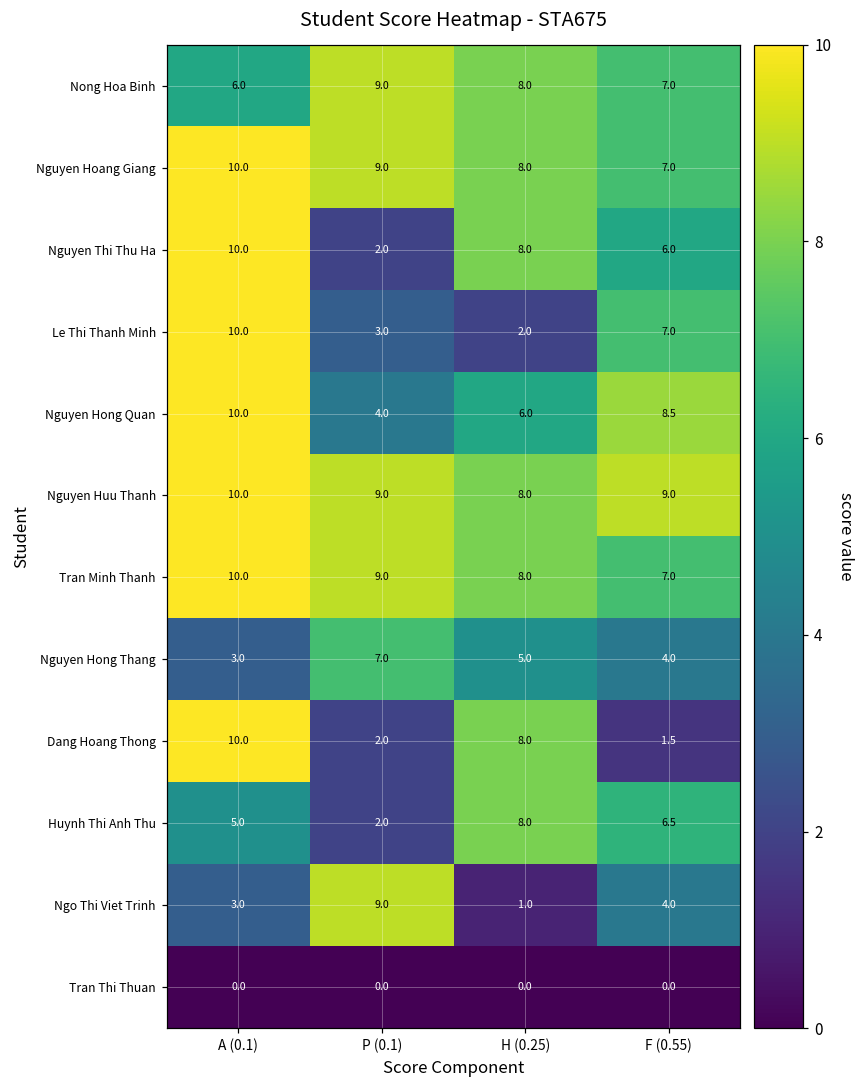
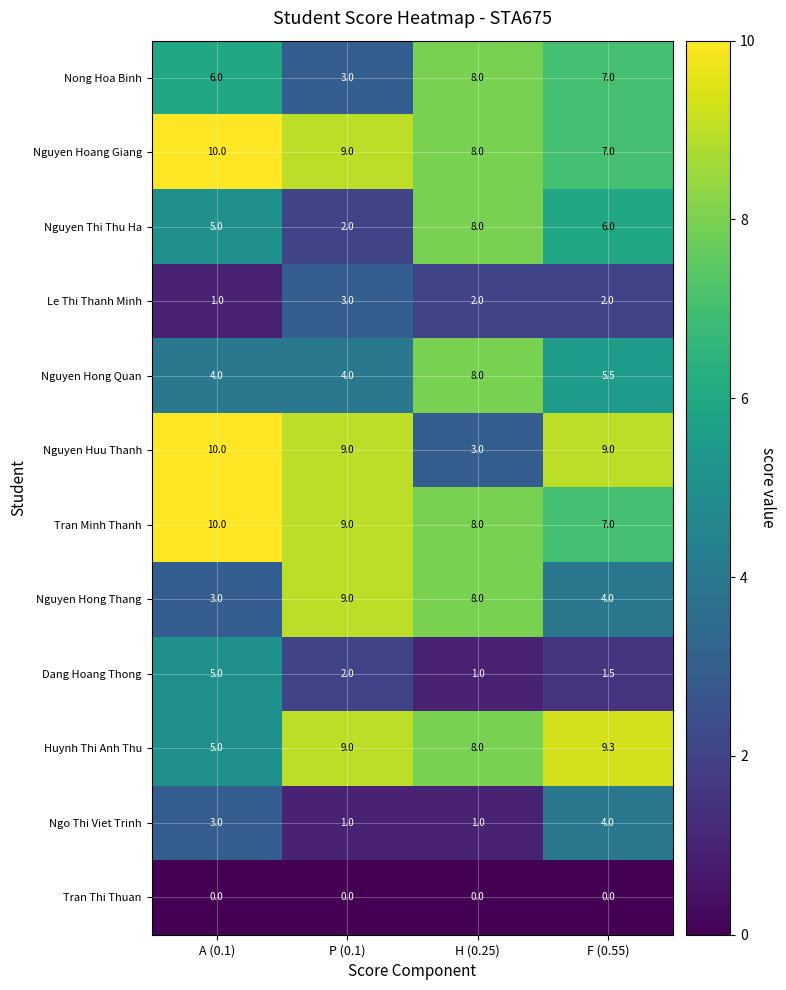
  {
    "Nong Hoa Binh": {
      "A (0.1)": 6.0,
-     "P (0.1)": 9.0,
+     "P (0.1)": 3.0,
      "H (0.25)": 8.0,
      "F (0.55)": 7.0
    },
    "Nguyen Hoang Giang": {
      "A (0.1)": 10.0,
      "P (0.1)": 9.0,
      "H (0.25)": 8.0,
      "F (0.55)": 7.0
    },
    "Nguyen Thi Thu Ha": {
-     "A (0.1)": 10.0,
+     "A (0.1)": 5.0,
      "P (0.1)": 2.0,
      "H (0.25)": 8.0,
      "F (0.55)": 6.0
    },
    "Le Thi Thanh Minh": {
-     "A (0.1)": 10.0,
+     "A (0.1)": 1.0,
      "P (0.1)": 3.0,
      "H (0.25)": 2.0,
-     "F (0.55)": 7.0
+     "F (0.55)": 2.0
    },
    "Nguyen Hong Quan": {
-     "A (0.1)": 10.0,
+     "A (0.1)": 4.0,
      "P (0.1)": 4.0,
-     "H (0.25)": 6.0,
-     "F (0.55)": 8.5
+     "H (0.25)": 8.0,
+     "F (0.55)": 5.5
    },
    "Nguyen Huu Thanh": {
      "A (0.1)": 10.0,
      "P (0.1)": 9.0,
-     "H (0.25)": 8.0,
+     "H (0.25)": 3.0,
      "F (0.55)": 9.0
    },
    "Tran Minh Thanh": {
      "A (0.1)": 10.0,
      "P (0.1)": 9.0,
      "H (0.25)": 8.0,
      "F (0.55)": 7.0
    },
    "Nguyen Hong Thang": {
      "A (0.1)": 3.0,
-     "P (0.1)": 7.0,
-     "H (0.25)": 5.0,
+     "P (0.1)": 9.0,
+     "H (0.25)": 8.0,
      "F (0.55)": 4.0
    },
    "Dang Hoang Thong": {
-     "A (0.1)": 10.0,
+     "A (0.1)": 5.0,
      "P (0.1)": 2.0,
-     "H (0.25)": 8.0,
+     "H (0.25)": 1.0,
      "F (0.55)": 1.5
    },
    "Huynh Thi Anh Thu": {
      "A (0.1)": 5.0,
-     "P (0.1)": 2.0,
+     "P (0.1)": 9.0,
      "H (0.25)": 8.0,
-     "F (0.55)": 6.5
+     "F (0.55)": 9.3
    },
    "Ngo Thi Viet Trinh": {
      "A (0.1)": 3.0,
-     "P (0.1)": 9.0,
+     "P (0.1)": 1.0,
      "H (0.25)": 1.0,
      "F (0.55)": 4.0
    },
    "Tran Thi Thuan": {
      "A (0.1)": 0.0,
      "P (0.1)": 0.0,
      "H (0.25)": 0.0,
      "F (0.55)": 0.0
    }
  }
